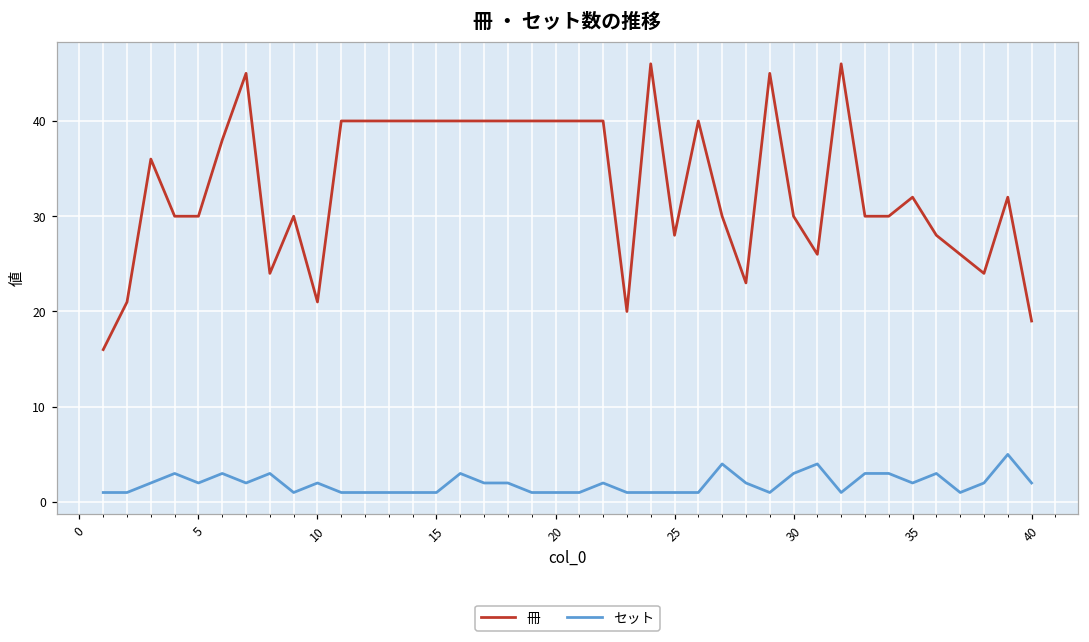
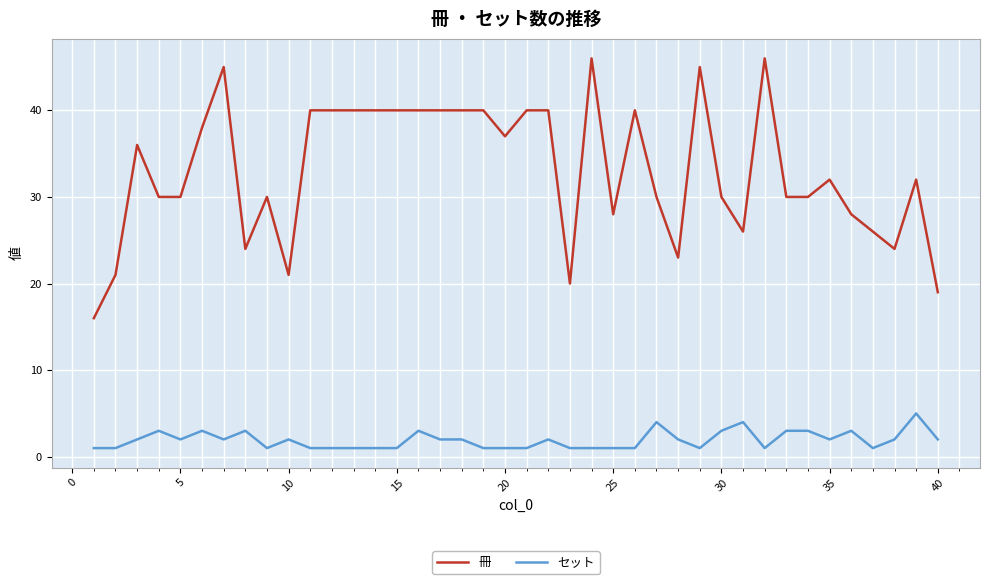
  {
    "冊": {
      "5": 30,
      "10": 21,
      "15": 40,
-     "20": 40,
+     "20": 37,
      "25": 28,
      "30": 30,
      "35": 32,
      "40": 19
    },
    "セット": {
      "5": 2,
      "10": 2,
      "15": 1,
      "20": 1,
      "25": 1,
      "30": 3,
      "35": 2,
      "40": 2
    }
  }
